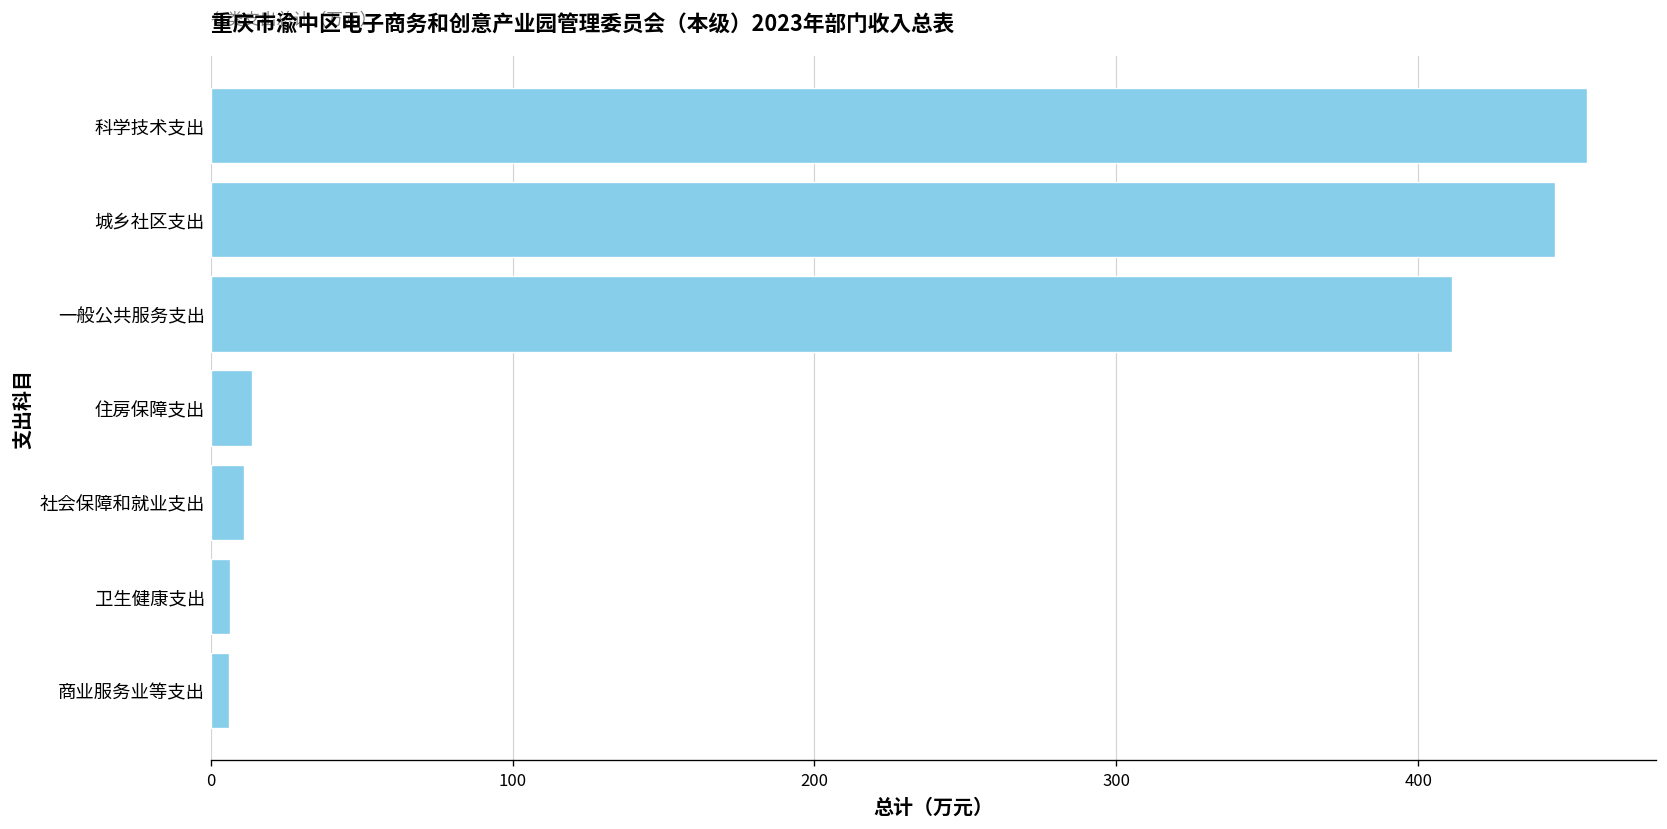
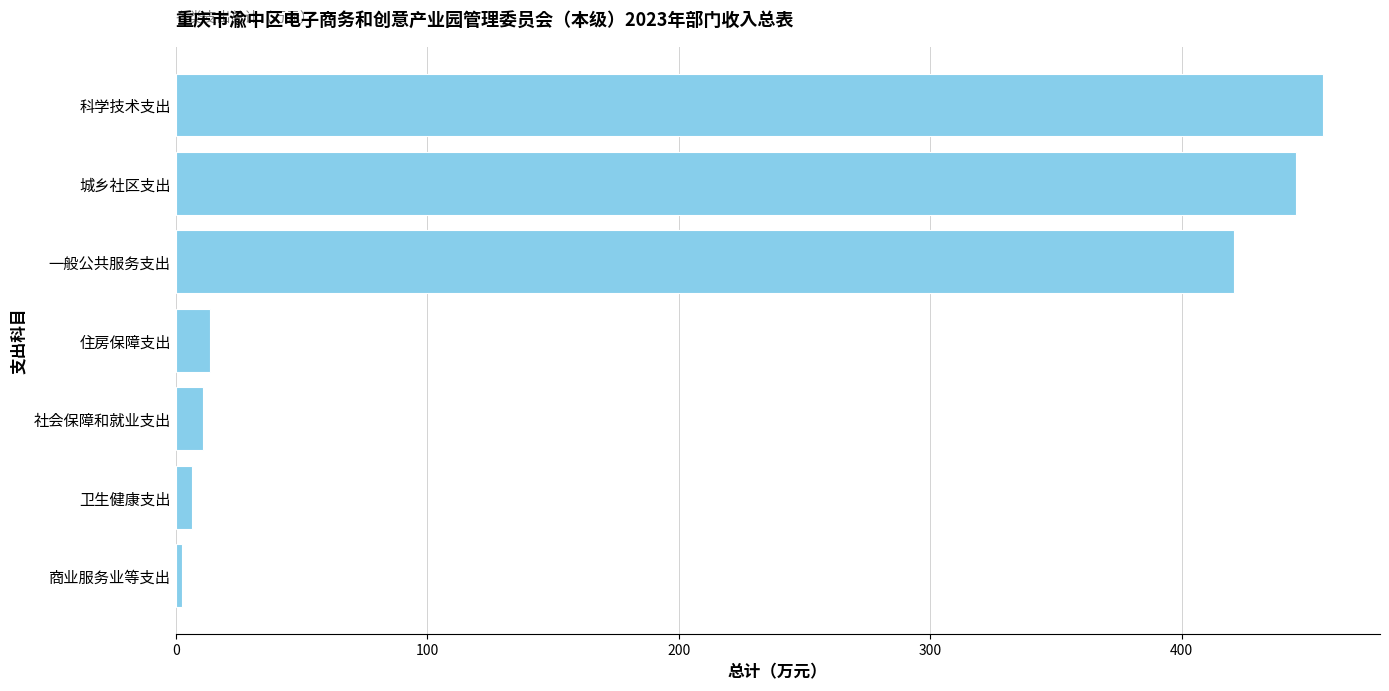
  {
    "科学技术支出": 456,
    "城乡社区支出": 445,
-   "一般公共服务支出": 411,
+   "一般公共服务支出": 421,
    "住房保障支出": 14,
    "社会保障和就业支出": 11,
    "卫生健康支出": 6,
-   "商业服务业等支出": 6
+   "商业服务业等支出": 3
  }
